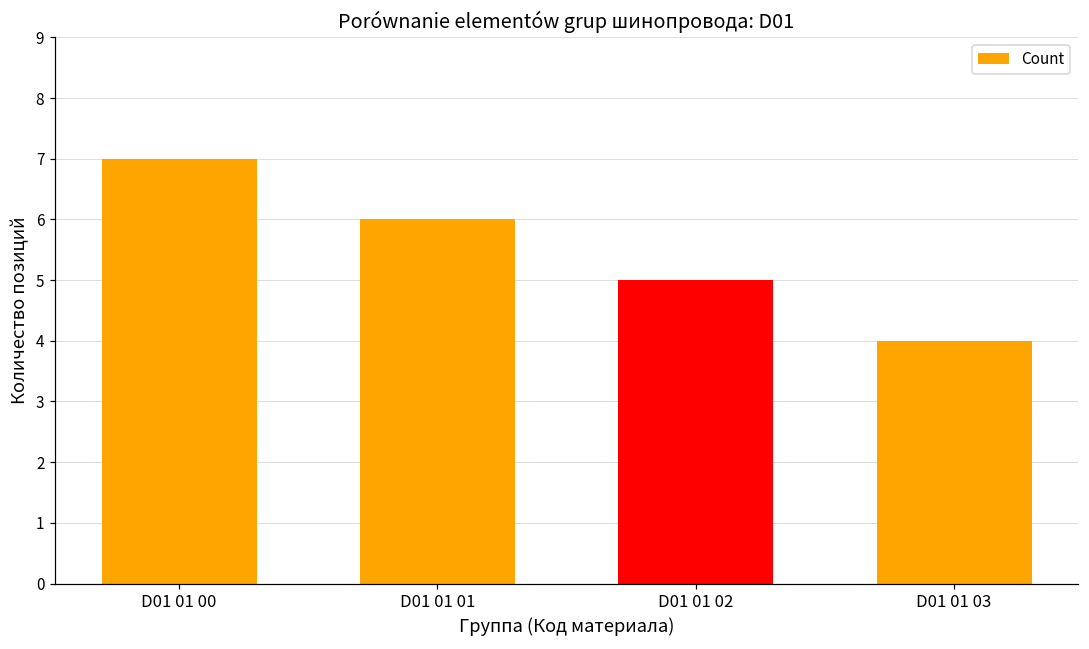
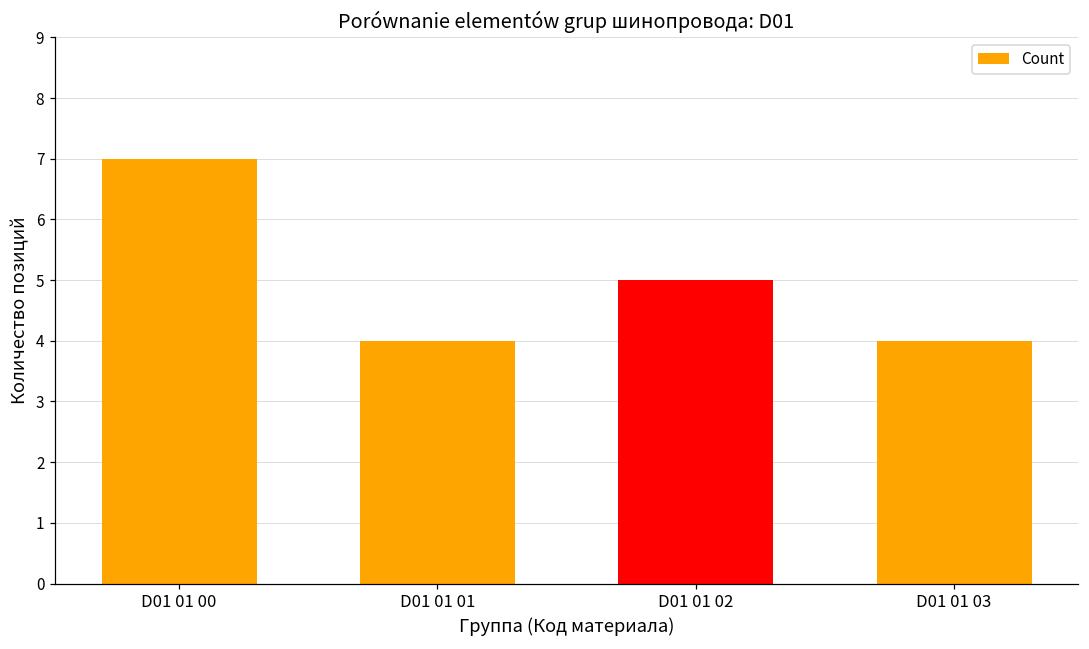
  {
    "D01 01 00": 7,
-   "D01 01 01": 6,
+   "D01 01 01": 4,
    "D01 01 02": 5,
    "D01 01 03": 4
  }
